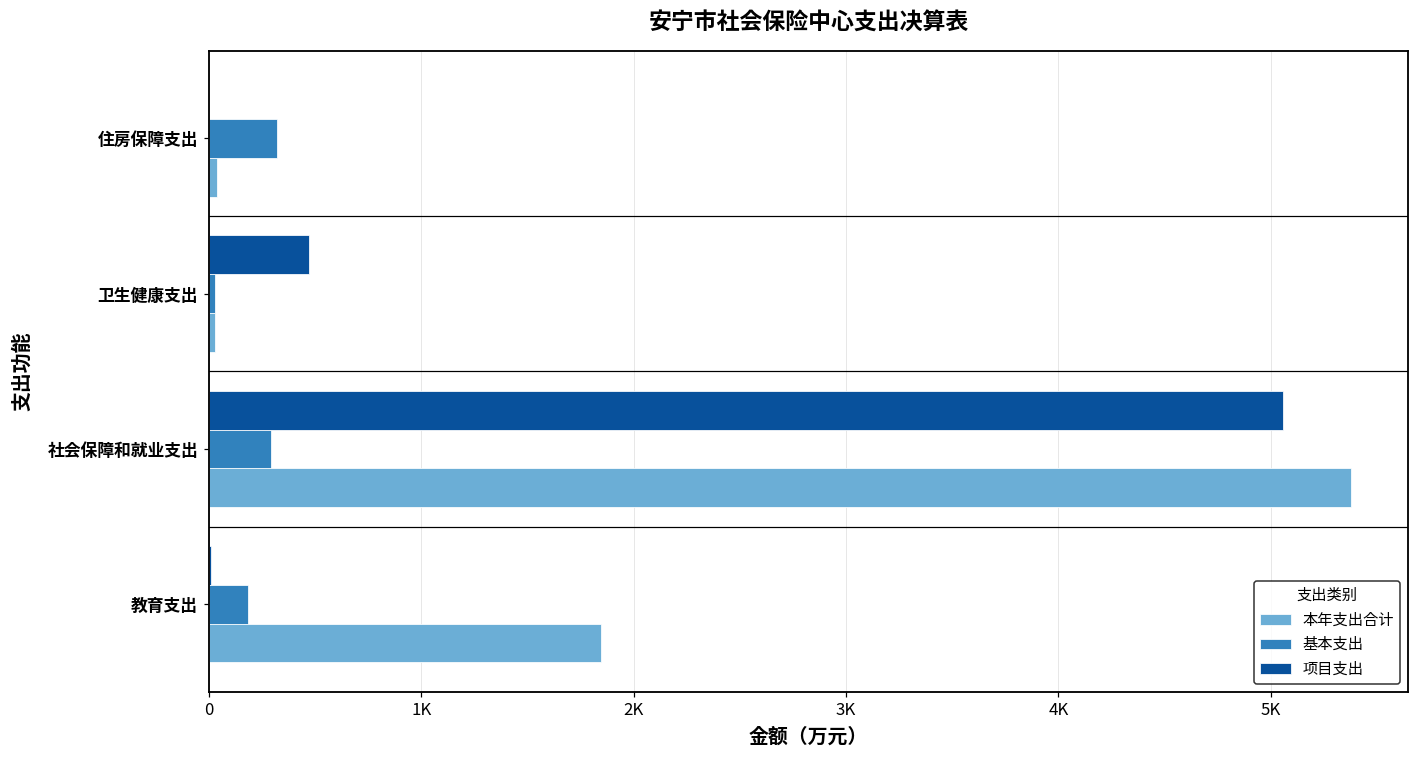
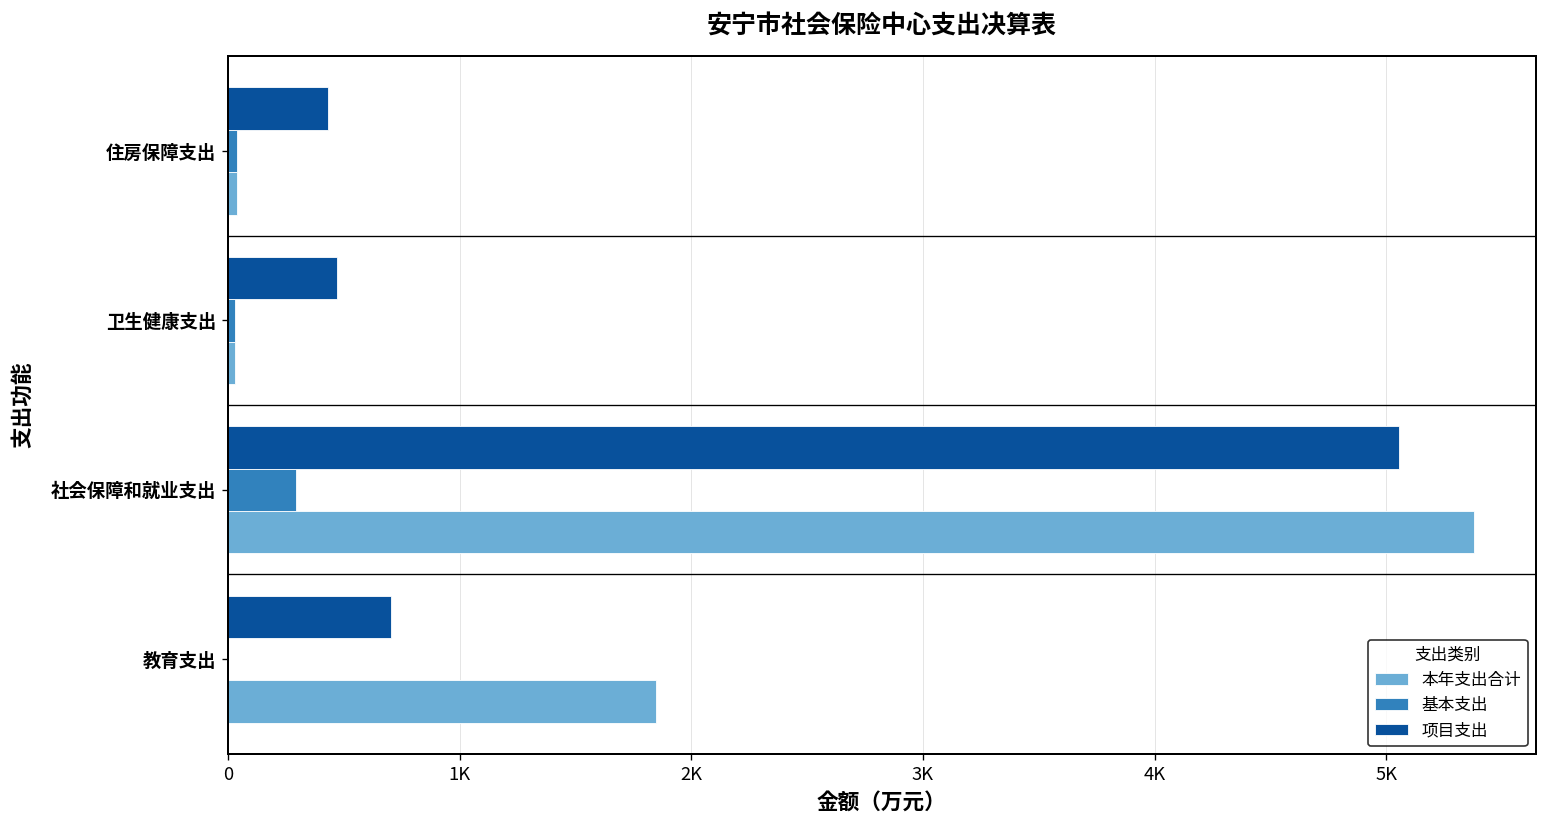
  {
    "本年支出合计": {
      "住房保障支出": 40,
      "卫生健康支出": 30,
      "社会保障和就业支出": 5380,
      "教育支出": 1850
    },
    "基本支出": {
-     "住房保障支出": 320,
+     "住房保障支出": 40,
      "卫生健康支出": 30,
      "社会保障和就业支出": 290,
-     "教育支出": 180
+     "教育支出": 0
    },
    "项目支出": {
-     "住房保障支出": 0,
+     "住房保障支出": 430,
      "卫生健康支出": 470,
      "社会保障和就业支出": 5060,
-     "教育支出": 10
+     "教育支出": 710
    }
  }
